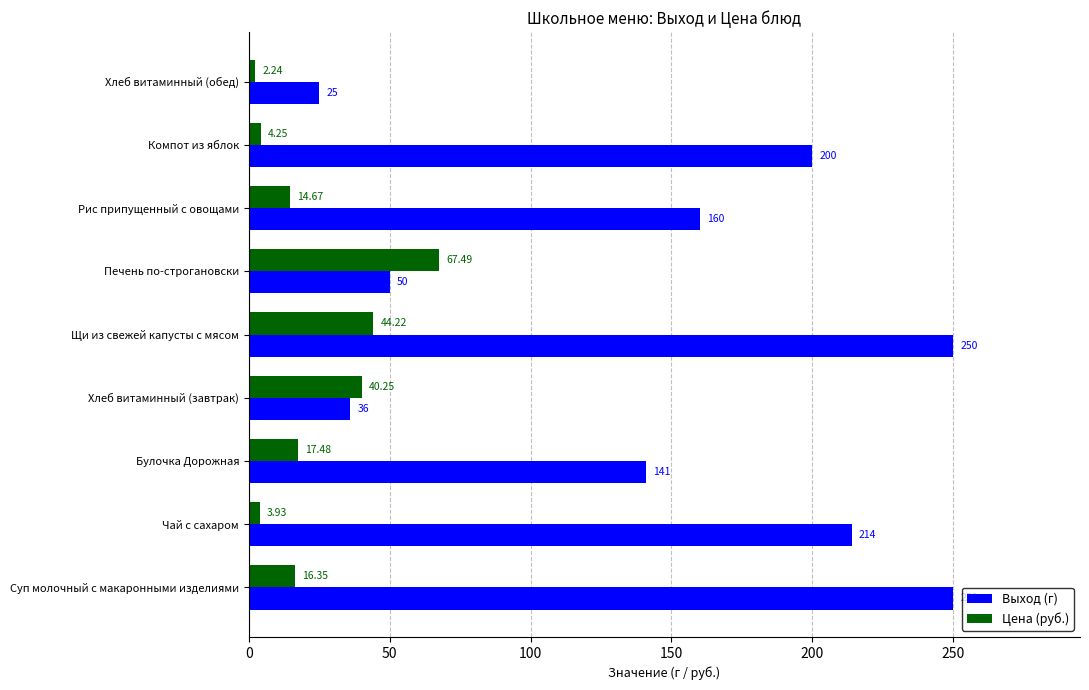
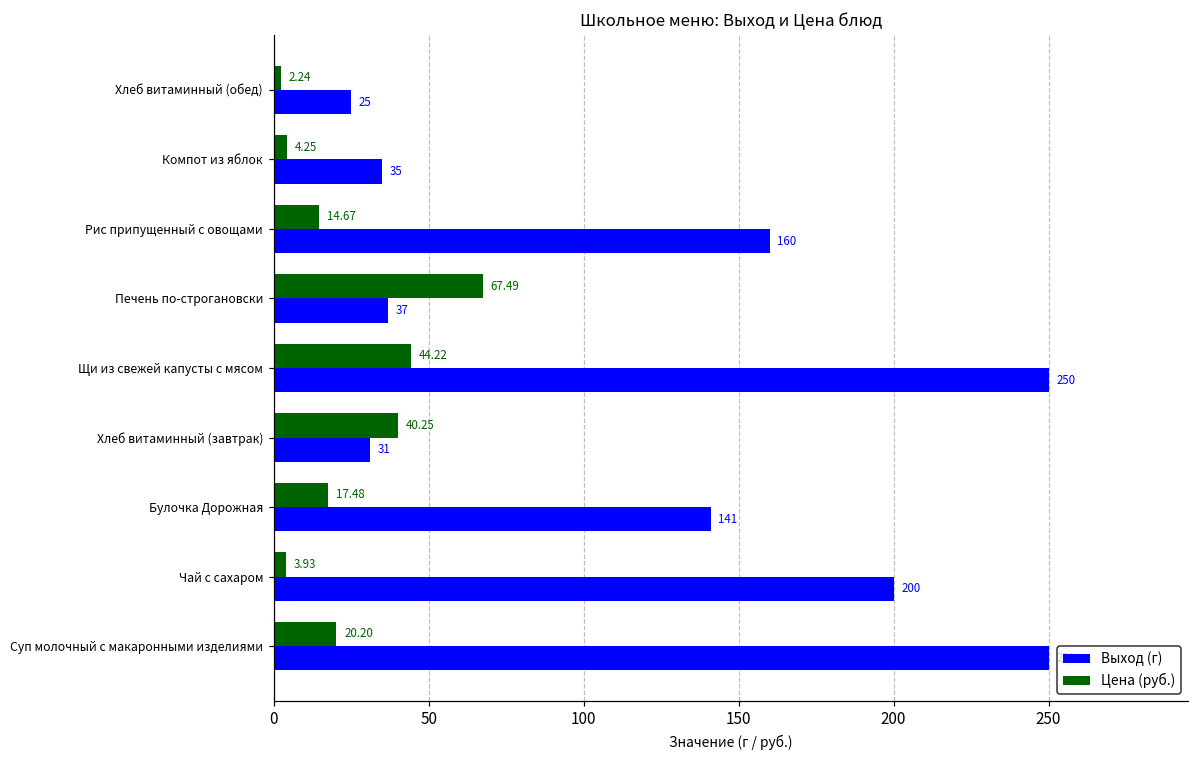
  {
    "Выход (г)": {
      "Хлеб витаминный (обед)": 25,
-     "Компот из яблок": 200,
+     "Компот из яблок": 35,
      "Рис припущенный с овощами": 160,
-     "Печень по-строгановски": 50,
+     "Печень по-строгановски": 37,
      "Щи из свежей капусты с мясом": 250,
-     "Хлеб витаминный (завтрак)": 36,
+     "Хлеб витаминный (завтрак)": 31,
      "Булочка Дорожная": 141,
-     "Чай с сахаром": 214
+     "Чай с сахаром": 200
    },
    "Цена (руб.)": {
      "Хлеб витаминный (обед)": 2.24,
      "Компот из яблок": 4.25,
      "Рис припущенный с овощами": 14.67,
      "Печень по-строгановски": 67.49,
      "Щи из свежей капусты с мясом": 44.22,
      "Хлеб витаминный (завтрак)": 40.25,
      "Булочка Дорожная": 17.48,
      "Чай с сахаром": 3.93,
-     "Суп молочный с макаронными изделиями": 16.35
+     "Суп молочный с макаронными изделиями": 20.20
    }
  }
